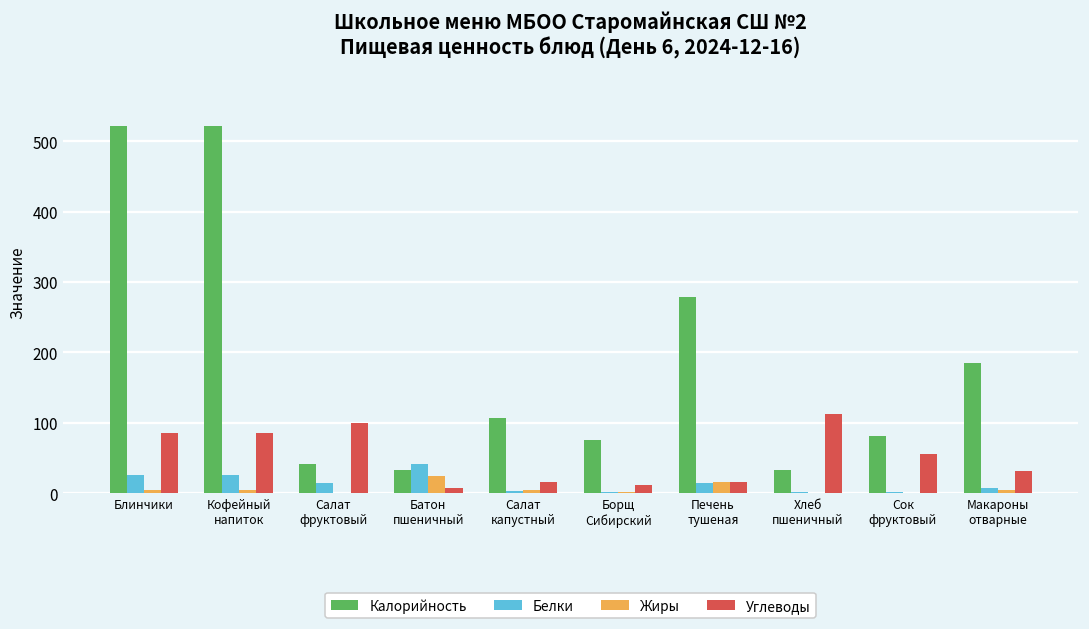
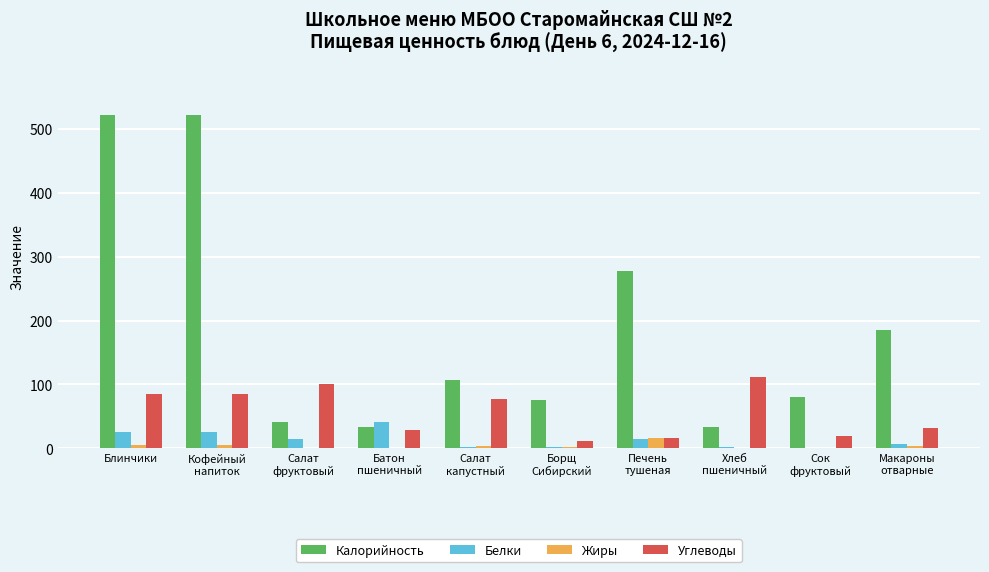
  {
    "Калорийность": {
      "Блинчики": 520,
      "Кофейный напиток": 520,
      "Салат фруктовый": 40,
      "Батон пшеничный": 30,
      "Салат капустный": 110,
      "Борщ Сибирский": 80,
      "Печень тушеная": 280,
      "Хлеб пшеничный": 30,
      "Сок фруктовый": 80,
      "Макароны отварные": 190
    },
    "Белки": {
      "Блинчики": 30,
      "Кофейный напиток": 30,
      "Салат фруктовый": 10,
      "Батон пшеничный": 40,
      "Печень тушеная": 20,
      "Макароны отварные": 10
    },
    "Жиры": {
      "Блинчики": 10,
      "Кофейный напиток": 10,
      "Салат фруктовый": 0,
-     "Батон пшеничный": 20,
+     "Батон пшеничный": 0,
      "Салат капустный": 0,
      "Печень тушеная": 20,
      "Хлеб пшеничный": 0,
      "Сок фруктовый": 0,
      "Макароны отварные": 0
    },
    "Углеводы": {
      "Блинчики": 90,
      "Кофейный напиток": 90,
      "Салат фруктовый": 100,
-     "Батон пшеничный": 10,
-     "Салат капустный": 20,
+     "Батон пшеничный": 30,
+     "Салат капустный": 80,
      "Борщ Сибирский": 10,
      "Печень тушеная": 20,
      "Хлеб пшеничный": 110,
-     "Сок фруктовый": 60,
+     "Сок фруктовый": 20,
      "Макароны отварные": 30
    }
  }
